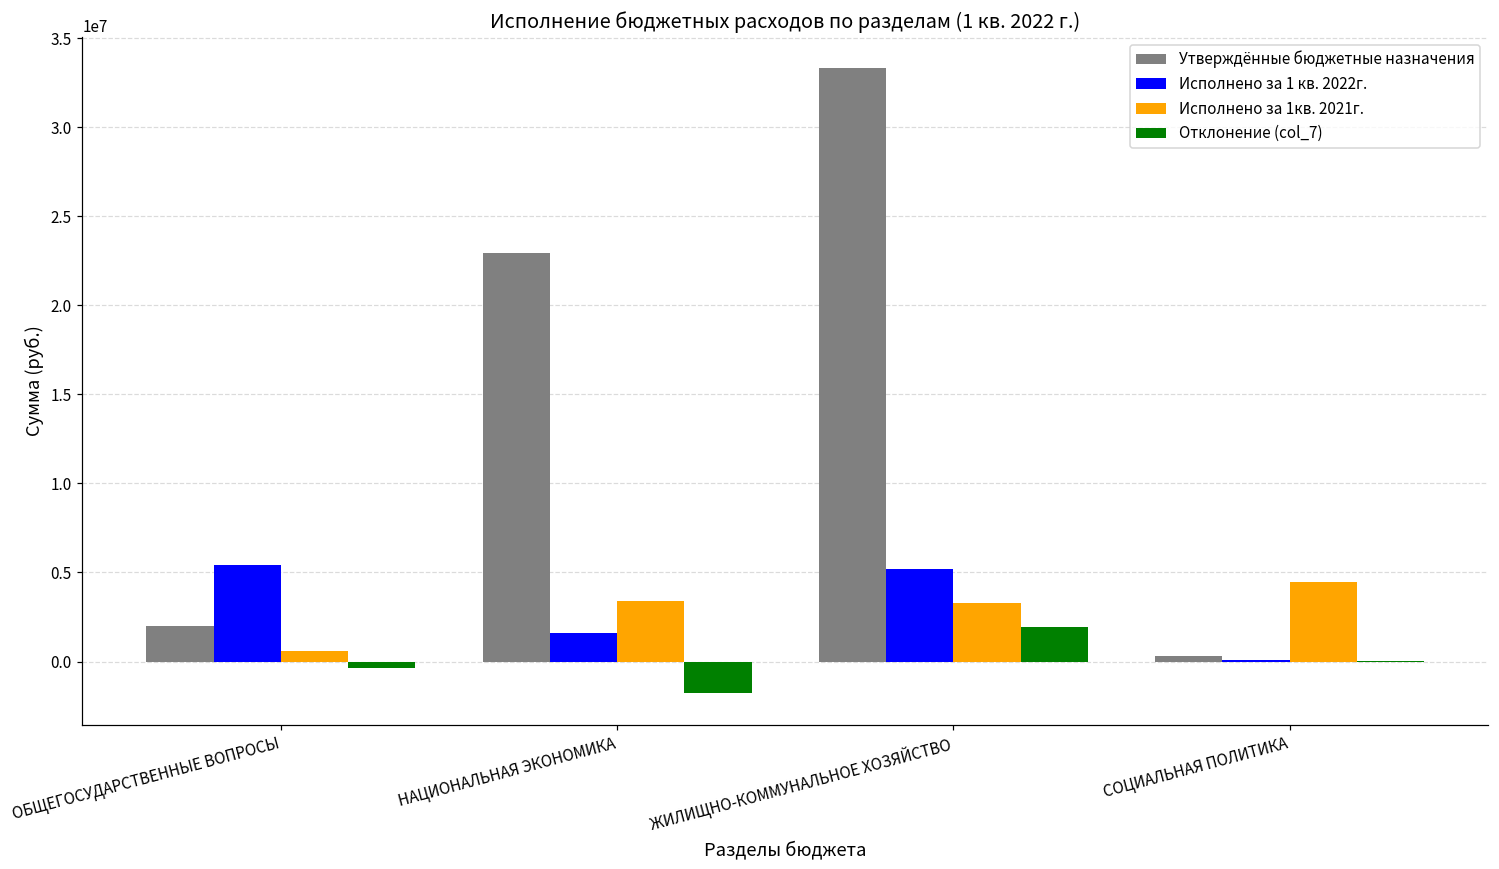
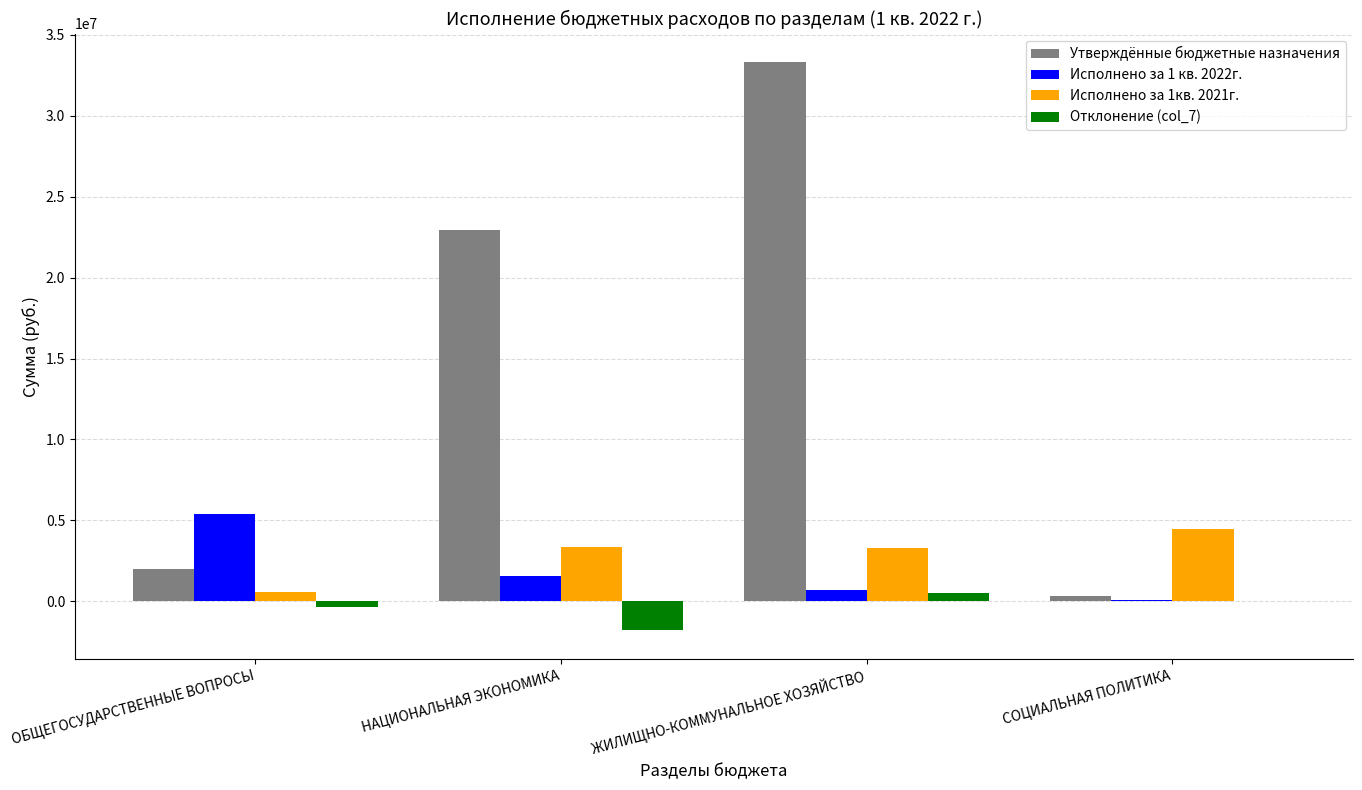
  {
    "Утверждённые бюджетные назначения": {
      "ОБЩЕГОСУДАРСТВЕННЫЕ ВОПРОСЫ": 2000000,
      "НАЦИОНАЛЬНАЯ ЭКОНОМИКА": 23000000,
      "ЖИЛИЩНО-КОММУНАЛЬНОЕ ХОЗЯЙСТВО": 33300000,
      "СОЦИАЛЬНАЯ ПОЛИТИКА": 300000
    },
    "Исполнено за 1 кв. 2022г.": {
      "ОБЩЕГОСУДАРСТВЕННЫЕ ВОПРОСЫ": 5400000,
      "НАЦИОНАЛЬНАЯ ЭКОНОМИКА": 1600000,
-     "ЖИЛИЩНО-КОММУНАЛЬНОЕ ХОЗЯЙСТВО": 5200000
+     "ЖИЛИЩНО-КОММУНАЛЬНОЕ ХОЗЯЙСТВО": 700000
    },
    "Исполнено за 1кв. 2021г.": {
      "ОБЩЕГОСУДАРСТВЕННЫЕ ВОПРОСЫ": 600000,
      "НАЦИОНАЛЬНАЯ ЭКОНОМИКА": 3400000,
      "ЖИЛИЩНО-КОММУНАЛЬНОЕ ХОЗЯЙСТВО": 3300000,
      "СОЦИАЛЬНАЯ ПОЛИТИКА": 4500000
    },
    "Отклонение (col_7)": {
      "ОБЩЕГОСУДАРСТВЕННЫЕ ВОПРОСЫ": -400000,
      "НАЦИОНАЛЬНАЯ ЭКОНОМИКА": -1800000,
-     "ЖИЛИЩНО-КОММУНАЛЬНОЕ ХОЗЯЙСТВО": 1900000
+     "ЖИЛИЩНО-КОММУНАЛЬНОЕ ХОЗЯЙСТВО": 500000
    }
  }
